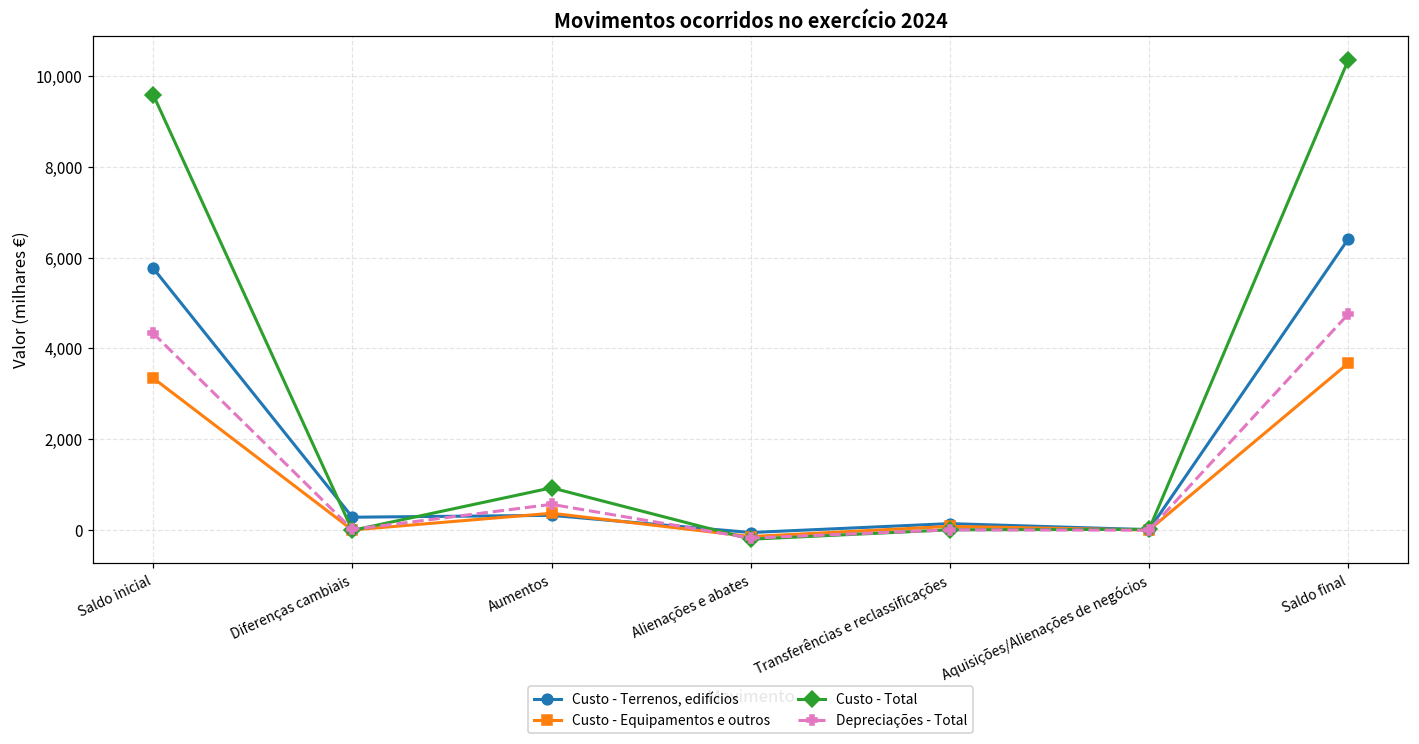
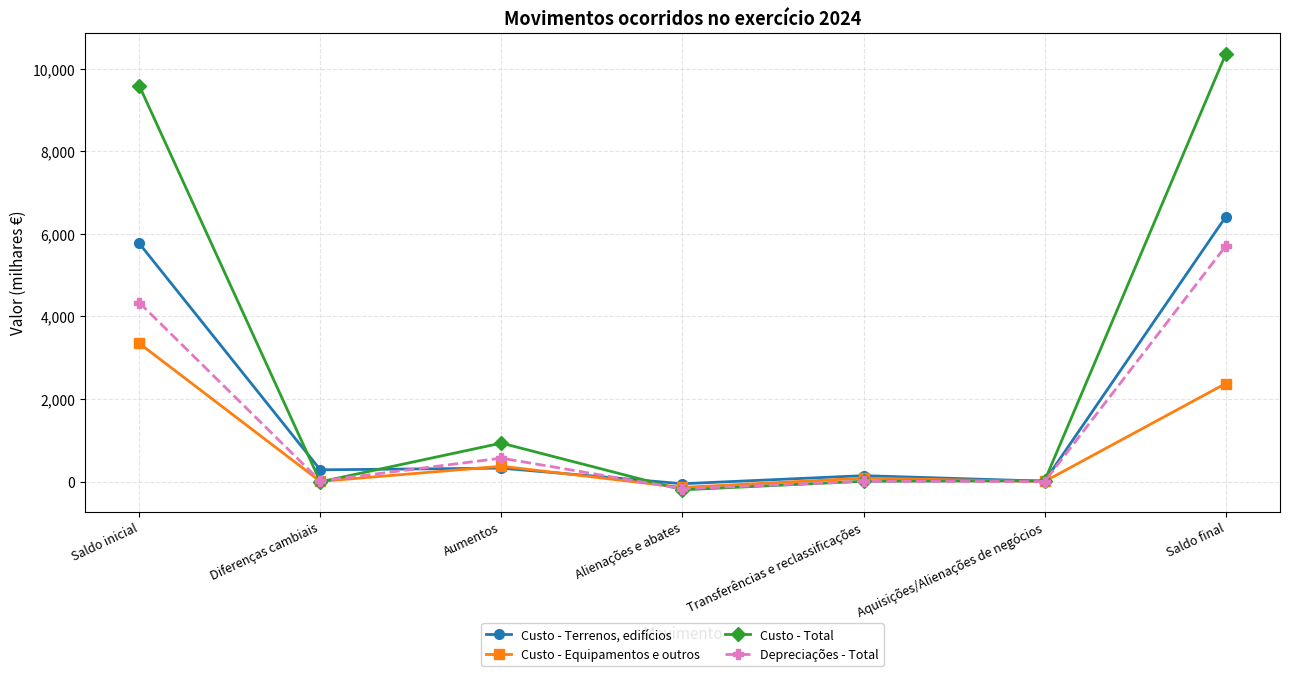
  {
    "Custo - Terrenos, edifícios": {
      "Saldo inicial": "5,800",
      "Diferenças cambiais": "300",
      "Alienações e abates": "-100",
      "Saldo final": "6,400"
    },
    "Custo - Equipamentos e outros": {
      "Saldo inicial": "3,300",
-     "Saldo final": "3,700"
+     "Saldo final": "2,400"
    },
    "Custo - Total": {
      "Saldo inicial": "9,600",
      "Aumentos": "900",
      "Saldo final": "10,300"
    },
    "Depreciações - Total": {
      "Saldo inicial": "4,300",
      "Aumentos": "600",
-     "Saldo final": "4,800"
+     "Saldo final": "5,700"
    }
  }
